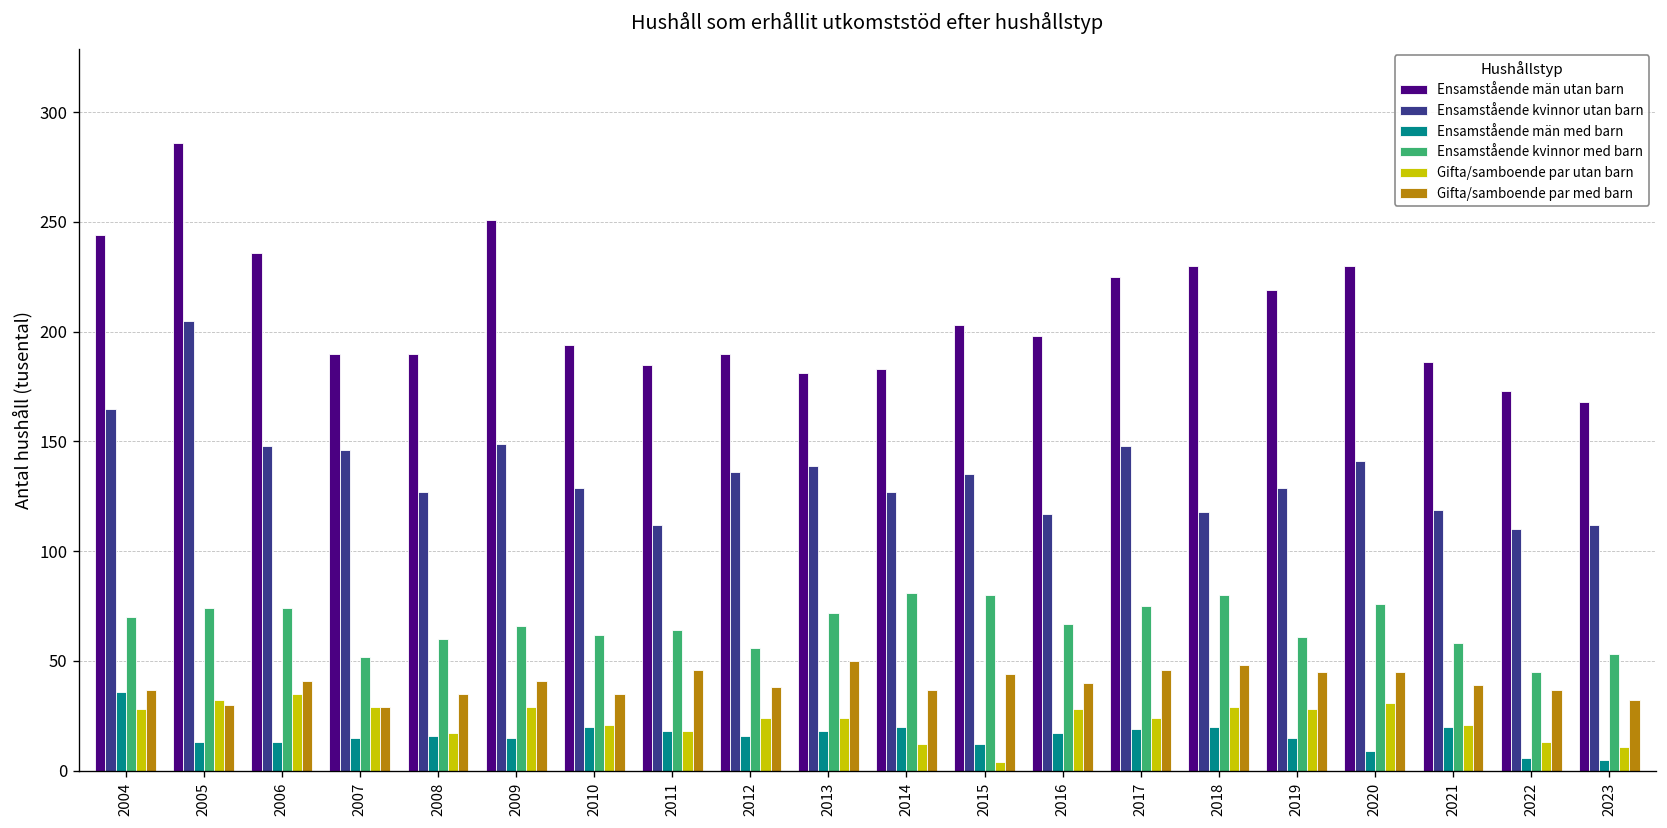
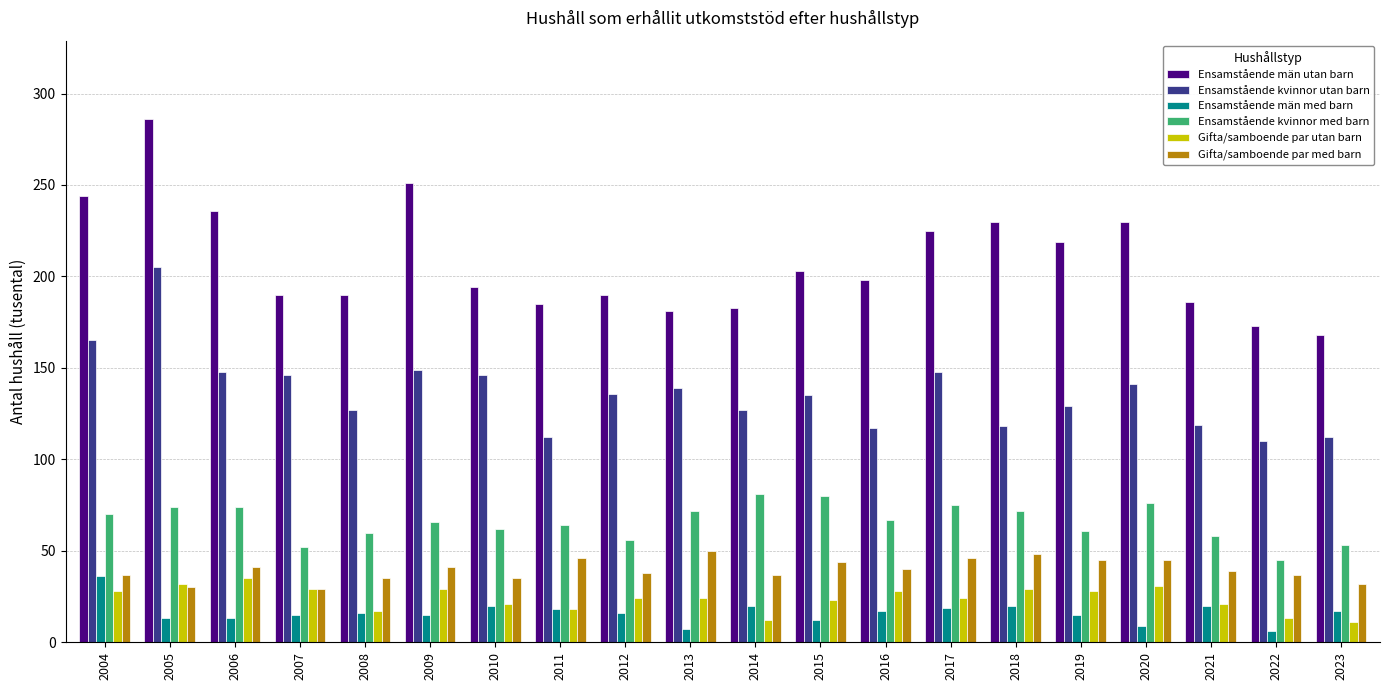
  {
    "Ensamstående män utan barn": {
      "2004": 244,
      "2005": 286,
      "2006": 236,
      "2007": 190,
      "2008": 190,
      "2009": 251,
      "2010": 194,
      "2011": 185,
      "2012": 190,
      "2013": 181,
      "2014": 183,
      "2015": 203,
      "2016": 198,
      "2017": 225,
      "2018": 230,
      "2019": 219,
      "2020": 230,
      "2021": 186,
      "2022": 173,
      "2023": 168
    },
    "Ensamstående kvinnor utan barn": {
      "2004": 165,
      "2005": 205,
      "2006": 148,
      "2007": 146,
      "2008": 127,
      "2009": 149,
-     "2010": 129,
+     "2010": 146,
      "2011": 112,
      "2012": 136,
      "2013": 139,
      "2014": 127,
      "2015": 135,
      "2016": 117,
      "2017": 148,
      "2018": 118,
      "2019": 129,
      "2020": 141,
      "2021": 119,
      "2022": 110,
      "2023": 112
    },
    "Ensamstående män med barn": {
      "2004": 36,
      "2005": 13,
      "2006": 13,
      "2007": 15,
      "2008": 16,
      "2009": 15,
      "2010": 20,
      "2011": 18,
      "2012": 16,
-     "2013": 18,
+     "2013": 7,
      "2014": 20,
      "2015": 12,
      "2016": 17,
      "2017": 19,
      "2018": 20,
      "2019": 15,
      "2020": 9,
      "2021": 20,
      "2022": 6,
-     "2023": 5
+     "2023": 17
    },
    "Ensamstående kvinnor med barn": {
      "2004": 70,
      "2005": 74,
      "2006": 74,
      "2007": 52,
      "2008": 60,
      "2009": 66,
      "2010": 62,
      "2011": 64,
      "2012": 56,
      "2013": 72,
      "2014": 81,
      "2015": 80,
      "2016": 67,
      "2017": 75,
-     "2018": 80,
+     "2018": 72,
      "2019": 61,
      "2020": 76,
      "2021": 58,
      "2022": 45,
      "2023": 53
    },
    "Gifta/samboende par utan barn": {
      "2004": 28,
      "2005": 32,
      "2006": 35,
      "2007": 29,
      "2008": 17,
      "2009": 29,
      "2010": 21,
      "2011": 18,
      "2012": 24,
      "2013": 24,
      "2014": 12,
-     "2015": 4,
+     "2015": 23,
      "2016": 28,
      "2017": 24,
      "2018": 29,
      "2019": 28,
      "2020": 31,
      "2021": 21,
      "2022": 13,
      "2023": 11
    },
    "Gifta/samboende par med barn": {
      "2004": 37,
      "2005": 30,
      "2006": 41,
      "2007": 29,
      "2008": 35,
      "2009": 41,
      "2010": 35,
      "2011": 46,
      "2012": 38,
      "2013": 50,
      "2014": 37,
      "2015": 44,
      "2016": 40,
      "2017": 46,
      "2018": 48,
      "2019": 45,
      "2020": 45,
      "2021": 39,
      "2022": 37,
      "2023": 32
    }
  }
